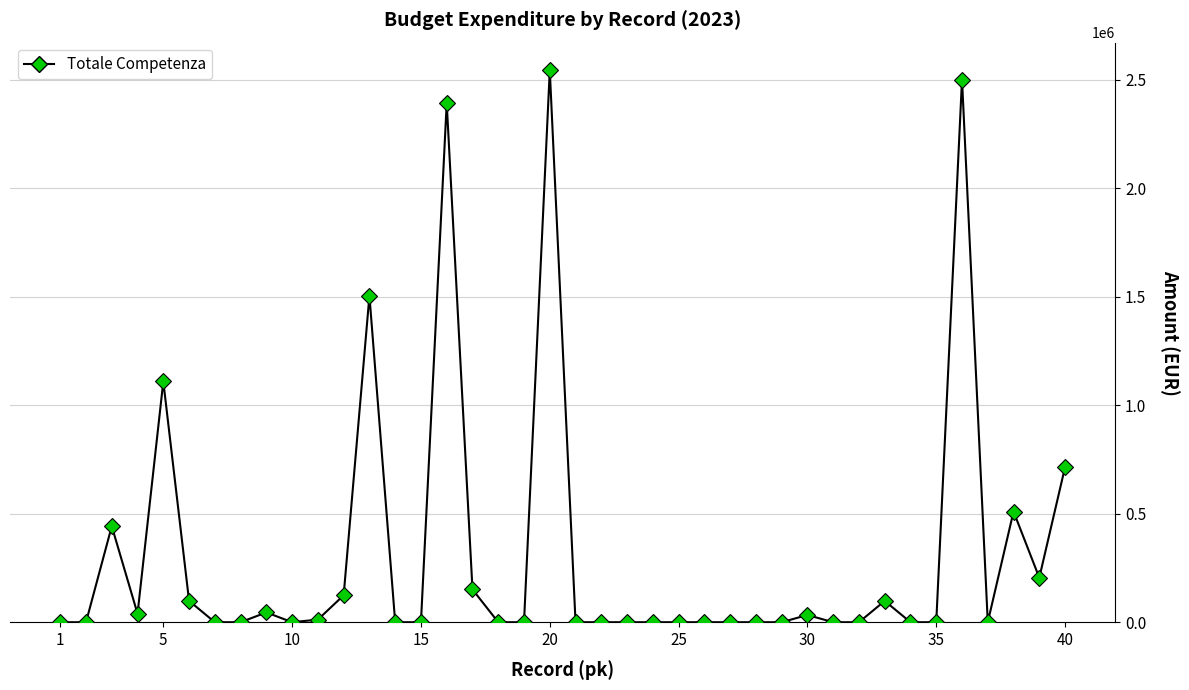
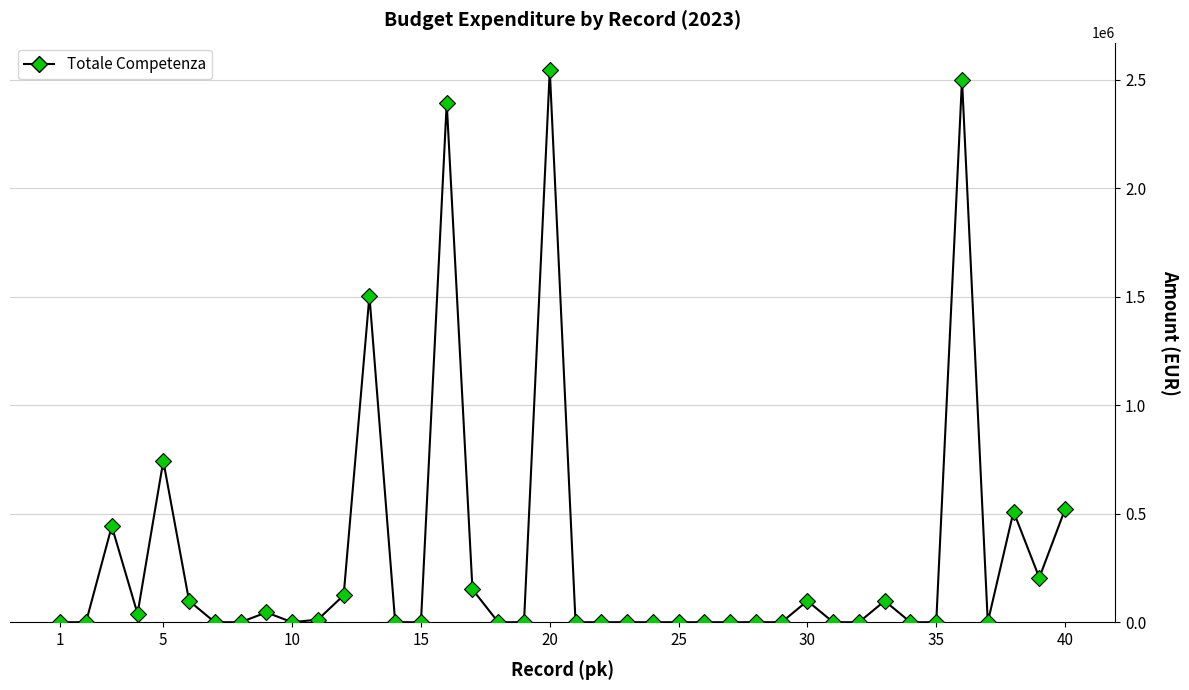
  {
    "1": 0,
-   "5": 1110000,
+   "5": 740000,
    "10": 0,
    "15": 0,
    "20": 2540000,
    "25": 0,
-   "30": 30000,
+   "30": 100000,
    "35": 0,
-   "40": 720000
+   "40": 520000
  }
